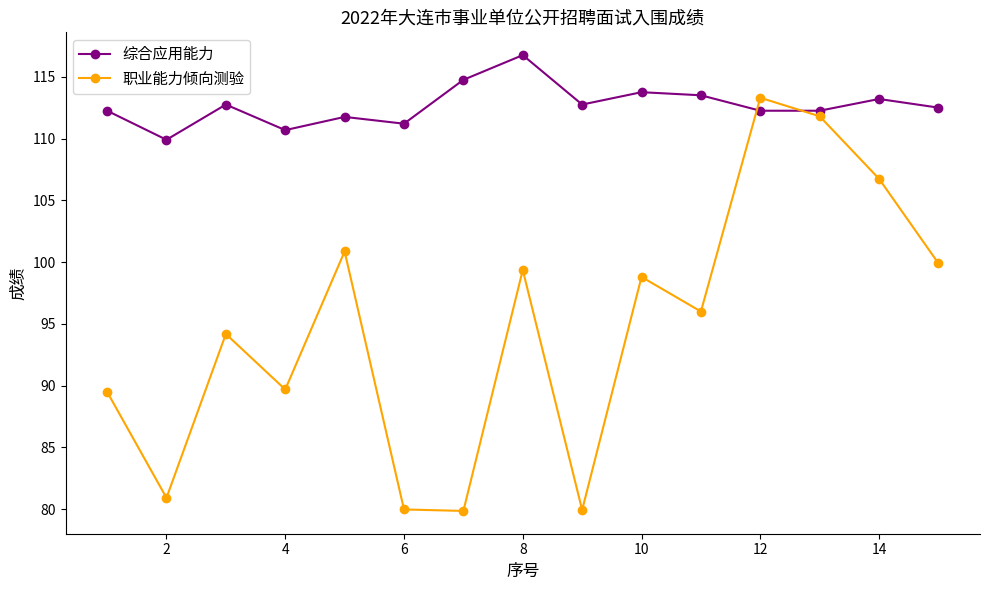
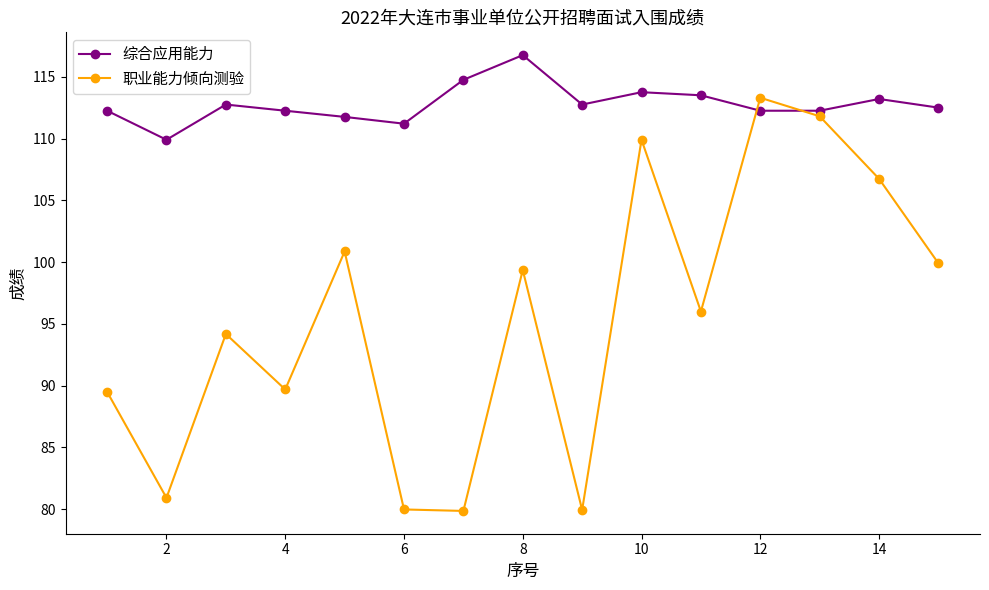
  {
    "综合应用能力": {
      "2": 109.9,
-     "4": 110.7,
+     "4": 112.3,
      "6": 111.2,
      "8": 116.8,
      "10": 113.8,
      "12": 112.3,
      "14": 113.2
    },
    "职业能力倾向测验": {
      "2": 80.9,
      "4": 89.7,
      "6": 80.0,
      "8": 99.4,
-     "10": 98.8,
+     "10": 109.9,
      "12": 113.3,
      "14": 106.7
    }
  }
